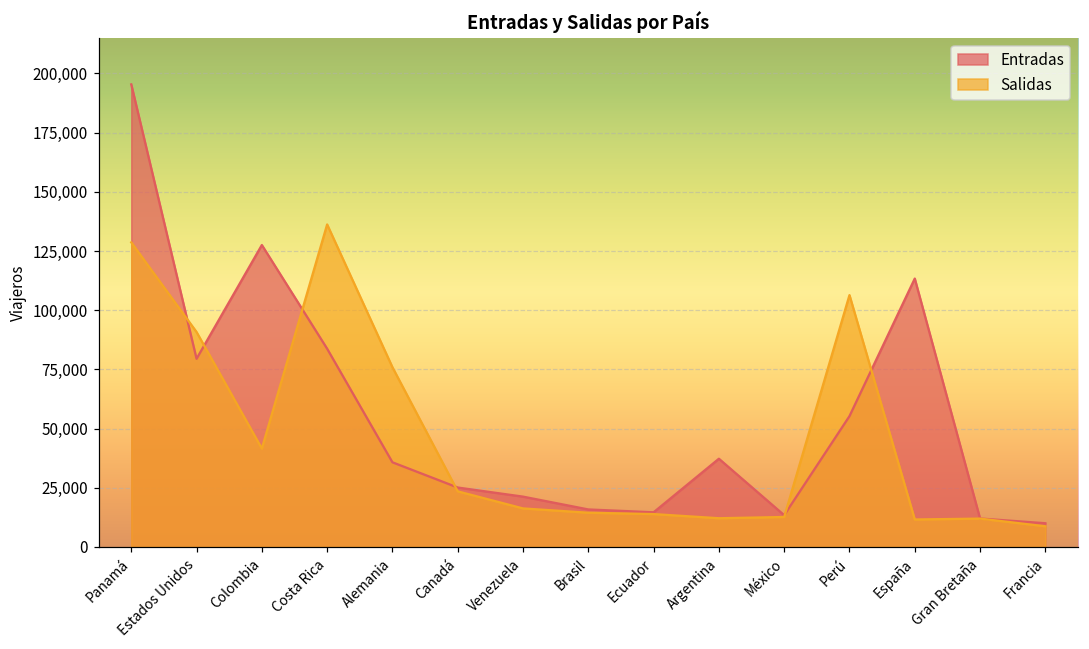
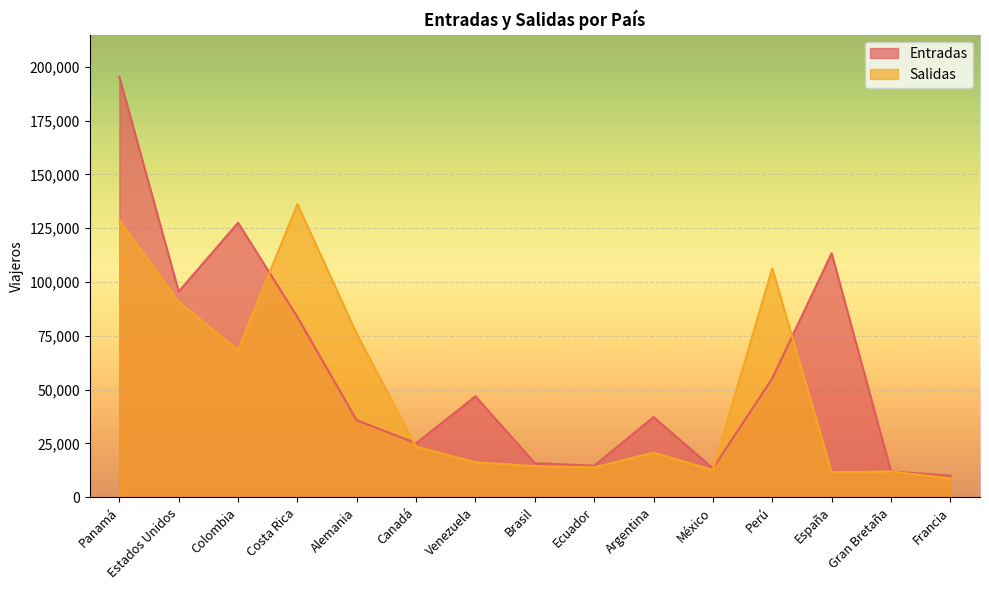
  {
    "Entradas": {
      "Panamá": "195,000",
-     "Estados Unidos": "79,000",
+     "Estados Unidos": "96,000",
      "Colombia": "128,000",
      "Costa Rica": "84,000",
      "Alemania": "36,000",
      "Canadá": "25,000",
-     "Venezuela": "21,000",
+     "Venezuela": "47,000",
      "Brasil": "16,000",
      "Argentina": "37,000",
      "Perú": "55,000",
      "España": "113,000",
      "Francia": "10,000"
    },
    "Salidas": {
      "Panamá": "129,000",
      "Estados Unidos": "91,000",
-     "Colombia": "42,000",
+     "Colombia": "68,000",
      "Costa Rica": "136,000",
      "Alemania": "76,000",
      "Canadá": "24,000",
      "Venezuela": "16,000",
      "Brasil": "14,000",
-     "Argentina": "12,000",
+     "Argentina": "21,000",
      "Perú": "106,000",
      "España": "12,000",
      "Francia": "9,000"
    }
  }
